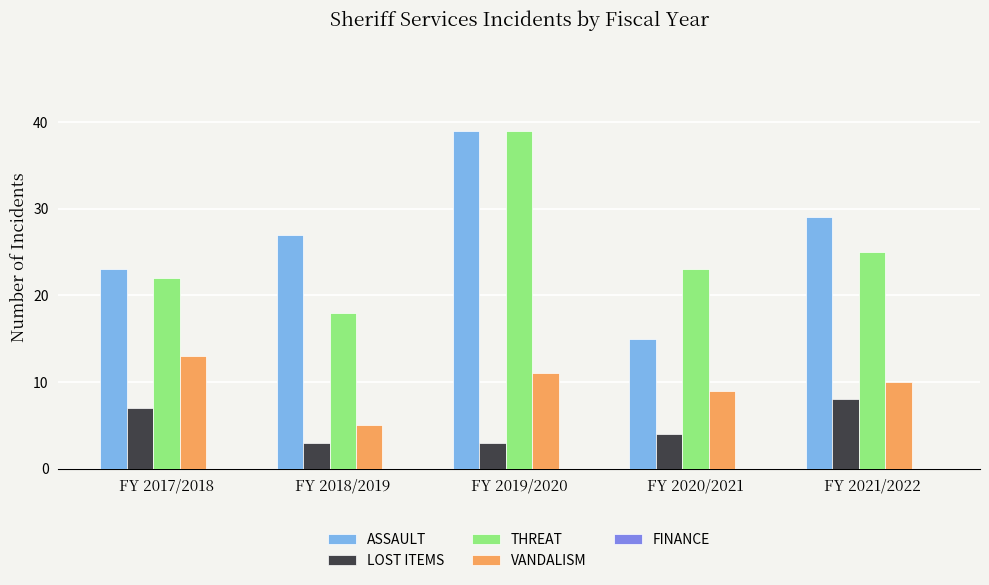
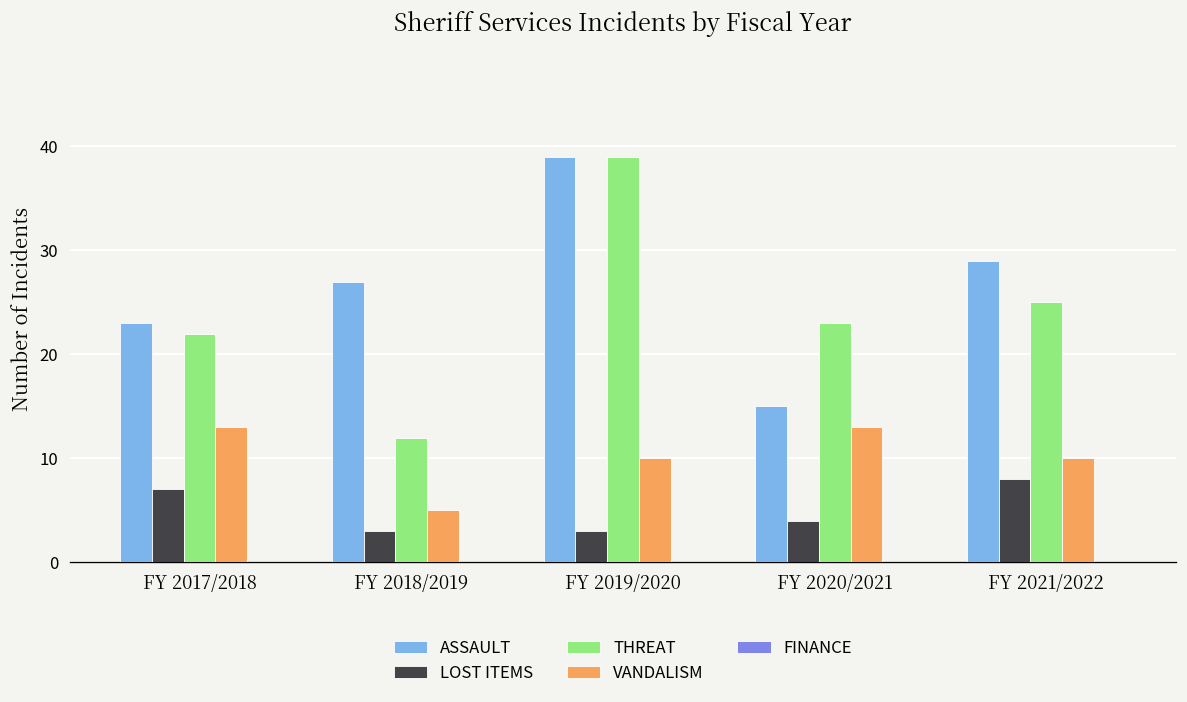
  {
    "LOST ITEMS": {
      "FY 2017/2018": 7,
      "FY 2018/2019": 3,
      "FY 2019/2020": 3,
      "FY 2020/2021": 4,
      "FY 2021/2022": 8
    },
    "THREAT": {
      "FY 2017/2018": 22,
-     "FY 2018/2019": 18,
+     "FY 2018/2019": 12,
      "FY 2019/2020": 39,
      "FY 2020/2021": 23,
      "FY 2021/2022": 25
    },
    "VANDALISM": {
      "FY 2017/2018": 13,
      "FY 2018/2019": 5,
-     "FY 2019/2020": 11,
-     "FY 2020/2021": 9,
+     "FY 2019/2020": 10,
+     "FY 2020/2021": 13,
      "FY 2021/2022": 10
    }
  }
